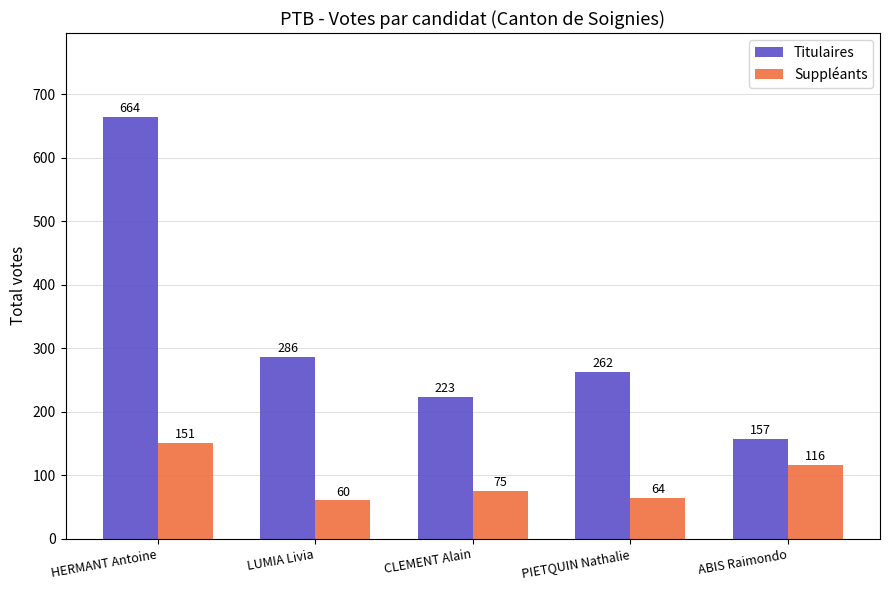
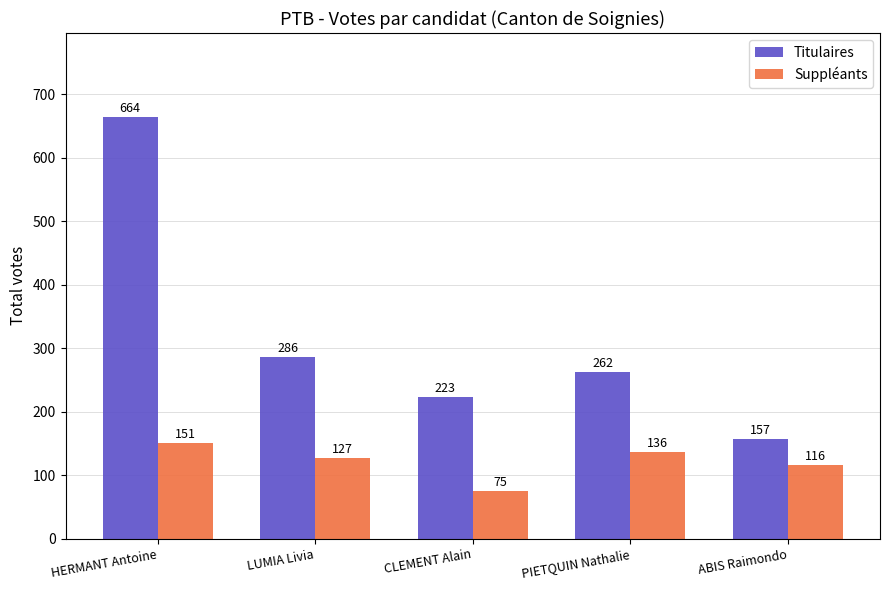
  {
    "Titulaires": {
      "HERMANT Antoine": 664,
      "LUMIA Livia": 286,
      "CLEMENT Alain": 223,
      "PIETQUIN Nathalie": 262,
      "ABIS Raimondo": 157
    },
    "Suppléants": {
      "HERMANT Antoine": 151,
-     "LUMIA Livia": 60,
+     "LUMIA Livia": 127,
      "CLEMENT Alain": 75,
-     "PIETQUIN Nathalie": 64,
+     "PIETQUIN Nathalie": 136,
      "ABIS Raimondo": 116
    }
  }
